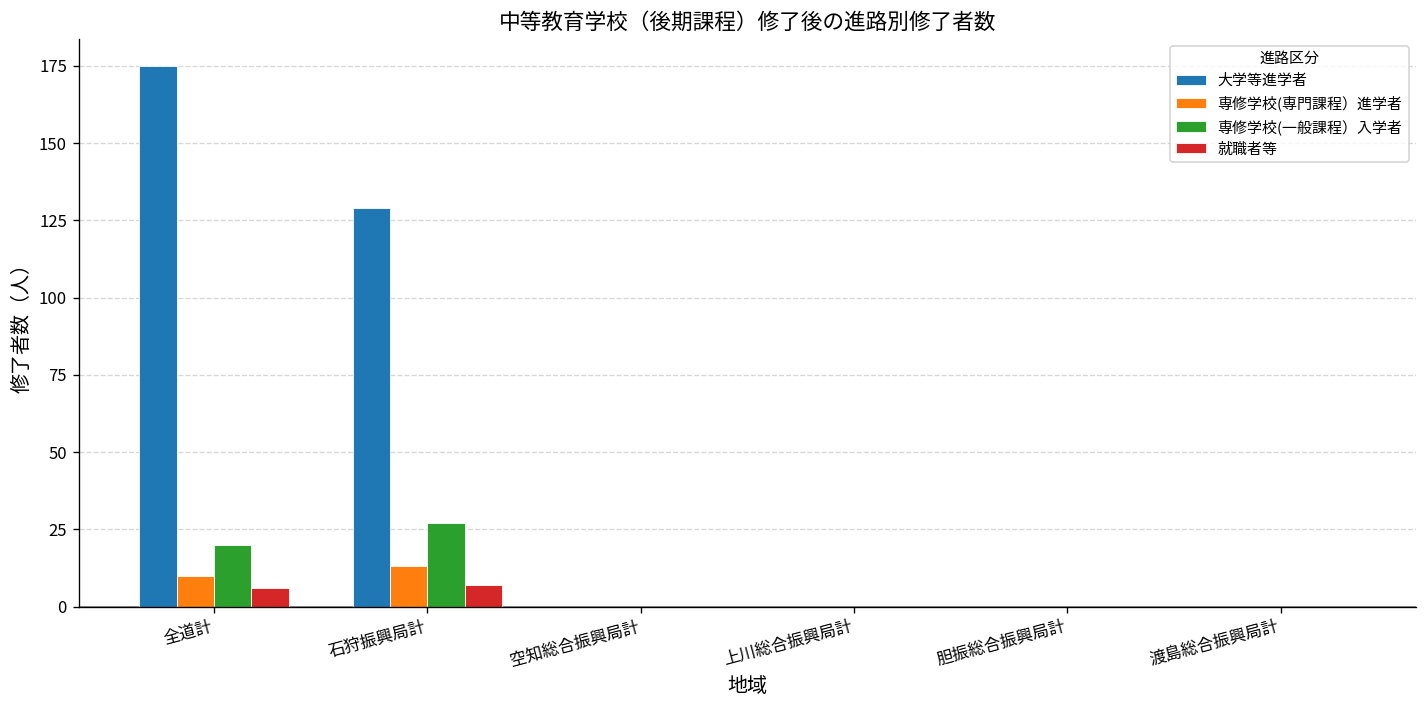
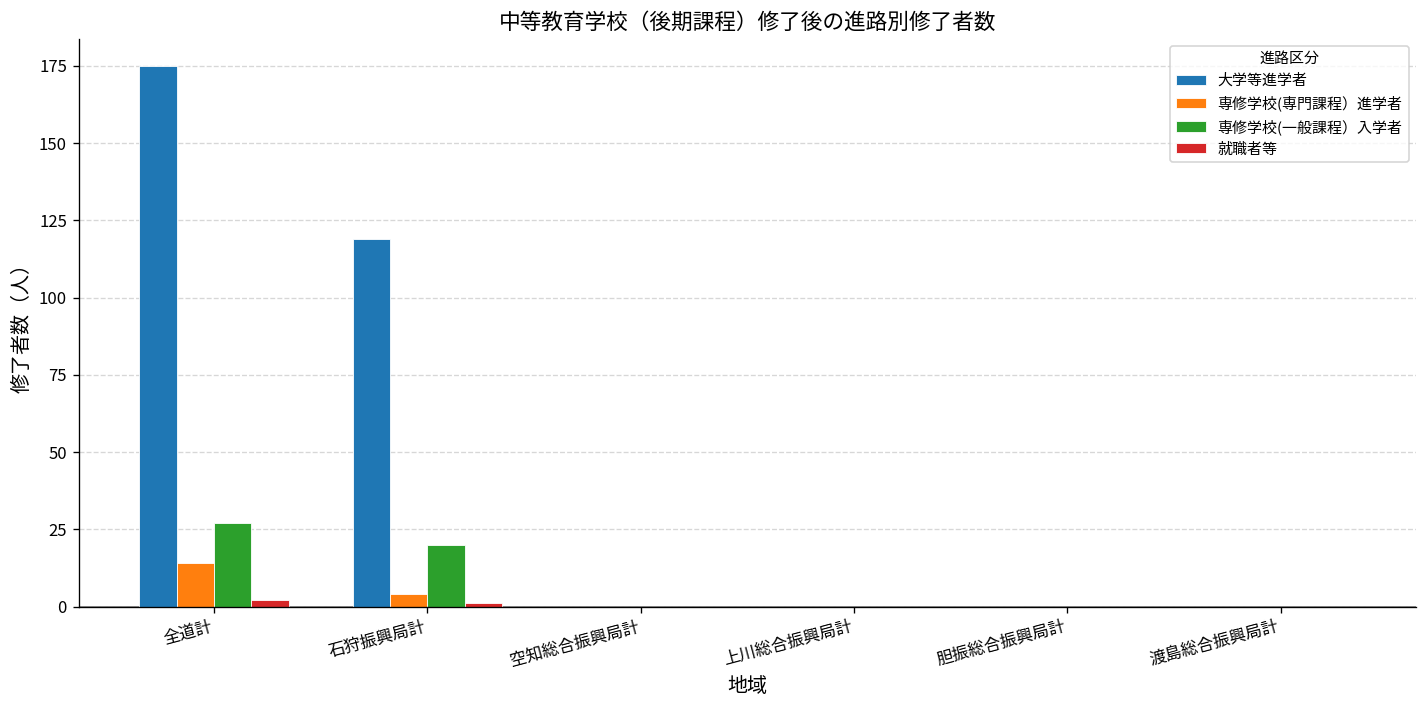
  {
    "大学等進学者": {
      "全道計": 175,
-     "石狩振興局計": 129,
+     "石狩振興局計": 119,
      "空知総合振興局計": 0,
      "上川総合振興局計": 0,
      "胆振総合振興局計": 0,
      "渡島総合振興局計": 0
    },
    "専修学校(専門課程）進学者": {
-     "全道計": 10,
-     "石狩振興局計": 13,
+     "全道計": 14,
+     "石狩振興局計": 4,
      "空知総合振興局計": 0,
      "上川総合振興局計": 0,
      "胆振総合振興局計": 0,
      "渡島総合振興局計": 0
    },
    "専修学校(一般課程）入学者": {
-     "全道計": 20,
-     "石狩振興局計": 27,
+     "全道計": 27,
+     "石狩振興局計": 20,
      "空知総合振興局計": 0,
      "上川総合振興局計": 0,
      "胆振総合振興局計": 0,
      "渡島総合振興局計": 0
    },
    "就職者等": {
-     "全道計": 6,
-     "石狩振興局計": 7,
+     "全道計": 2,
+     "石狩振興局計": 1,
      "空知総合振興局計": 0,
      "上川総合振興局計": 0,
      "胆振総合振興局計": 0,
      "渡島総合振興局計": 0
    }
  }
